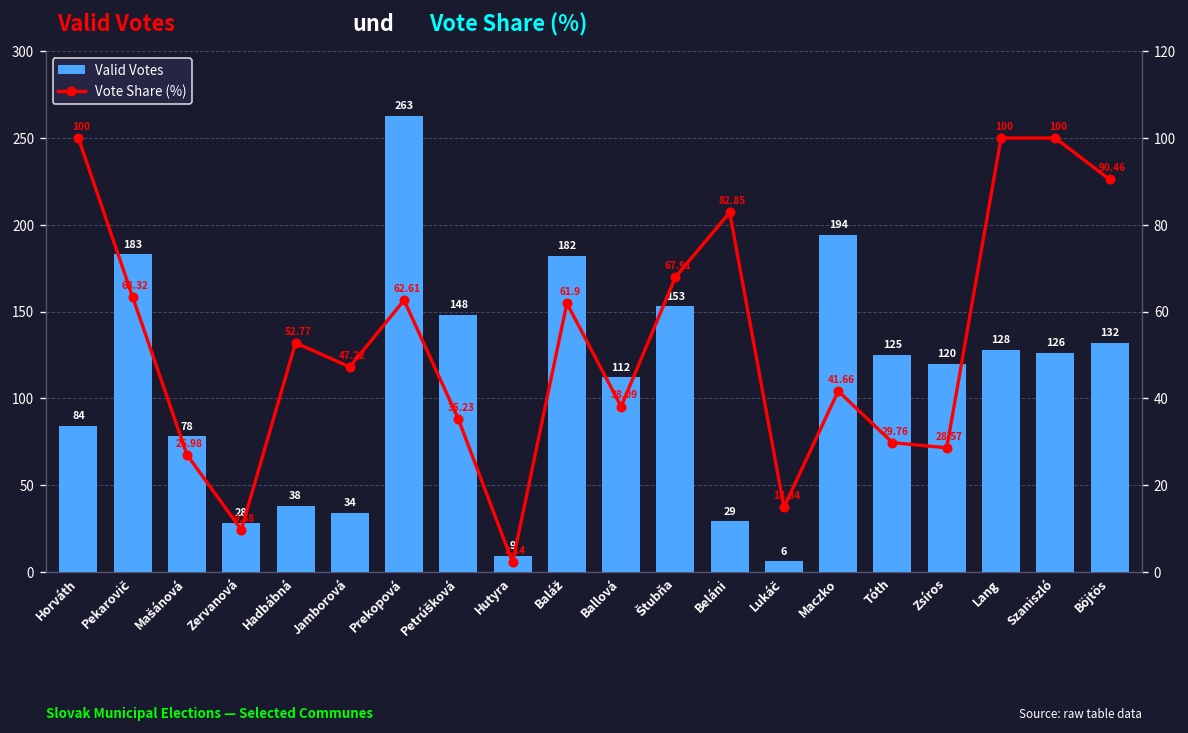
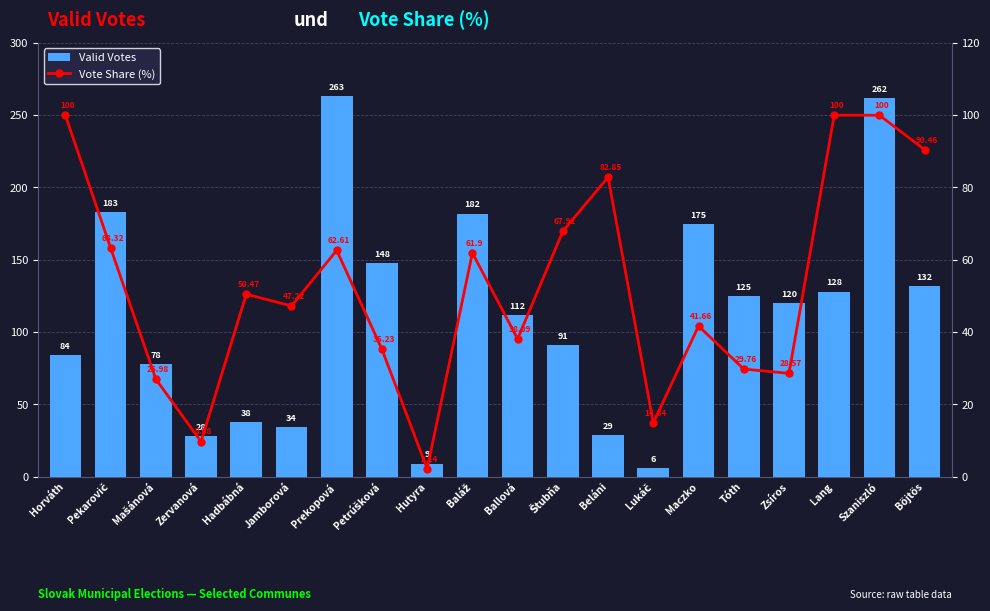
  {
    "Valid Votes": {
      "Horváth": 84,
      "Pekarovič": 183,
      "Mašánová": 78,
      "Hadbábná": 38,
      "Jamborová": 34,
      "Prekopová": 263,
      "Petrúšková": 148,
      "Baláž": 182,
      "Ballová": 112,
-     "Štubňa": 153,
+     "Štubňa": 91,
      "Beláni": 29,
      "Lukáč": 6,
-     "Maczko": 194,
+     "Maczko": 175,
      "Tóth": 125,
      "Zsíros": 120,
      "Lang": 128,
-     "Szaniszló": 126,
+     "Szaniszló": 262,
      "Böjtös": 132
    },
    "Vote Share (%)": {
      "Horváth": 100,
      "Pekarovič": 63.32,
      "Mašánová": 26.98,
-     "Hadbábná": 52.77,
+     "Hadbábná": 50.47,
      "Jamborová": 47.22,
      "Prekopová": 62.61,
      "Petrúšková": 35.23,
      "Baláž": 61.9,
      "Ballová": 38.09,
      "Štubňa": 67.91,
      "Beláni": 82.85,
      "Lukáč": 14.84,
      "Maczko": 41.66,
      "Tóth": 29.76,
      "Zsíros": 28.57,
      "Lang": 100,
      "Szaniszló": 100,
      "Böjtös": 90.46
    }
  }
